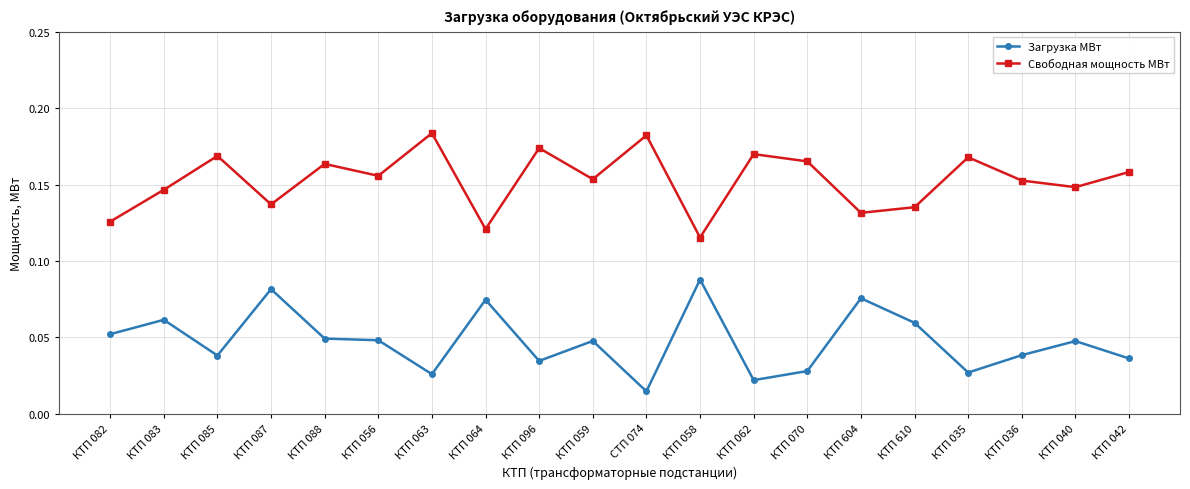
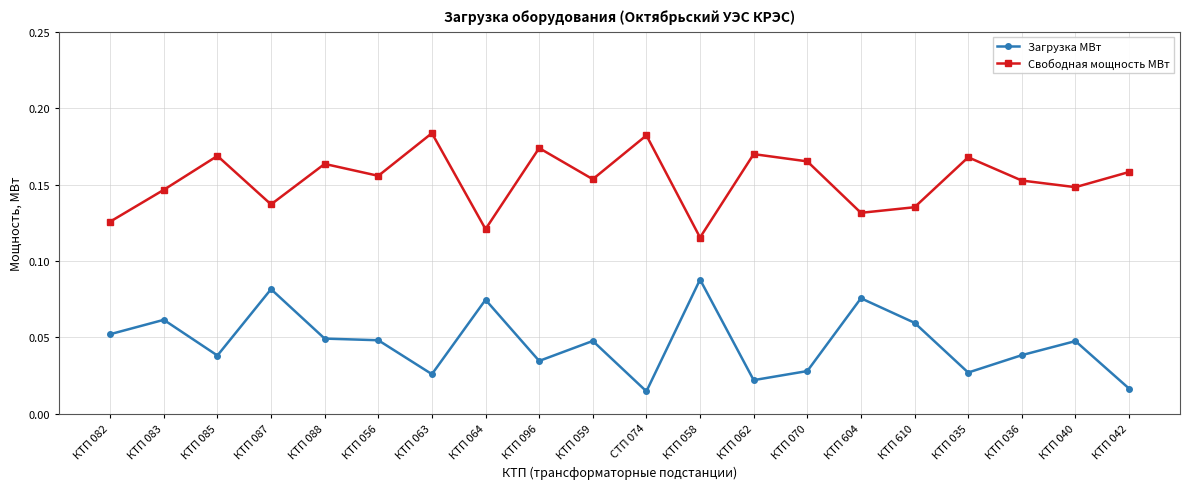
  {
    "Загрузка МВт": {
      "КТП 082": 0.052,
      "КТП 083": 0.061,
      "КТП 085": 0.038,
      "КТП 087": 0.082,
      "КТП 088": 0.049,
      "КТП 056": 0.048,
      "КТП 063": 0.026,
      "КТП 064": 0.075,
      "КТП 096": 0.035,
      "КТП 059": 0.048,
      "СТП 074": 0.015,
      "КТП 058": 0.088,
      "КТП 062": 0.022,
      "КТП 070": 0.028,
      "КТП 604": 0.076,
      "КТП 610": 0.060,
      "КТП 035": 0.027,
      "КТП 036": 0.038,
      "КТП 040": 0.048,
-     "КТП 042": 0.036
+     "КТП 042": 0.016
    },
    "Свободная мощность МВт": {
      "КТП 082": 0.126,
      "КТП 083": 0.147,
      "КТП 085": 0.169,
      "КТП 087": 0.137,
      "КТП 088": 0.164,
      "КТП 056": 0.156,
      "КТП 063": 0.184,
      "КТП 064": 0.121,
      "КТП 096": 0.174,
      "КТП 059": 0.154,
      "СТП 074": 0.182,
      "КТП 058": 0.115,
      "КТП 062": 0.170,
      "КТП 070": 0.165,
      "КТП 604": 0.132,
      "КТП 610": 0.135,
      "КТП 035": 0.168,
      "КТП 036": 0.153,
      "КТП 040": 0.148,
      "КТП 042": 0.158
    }
  }
